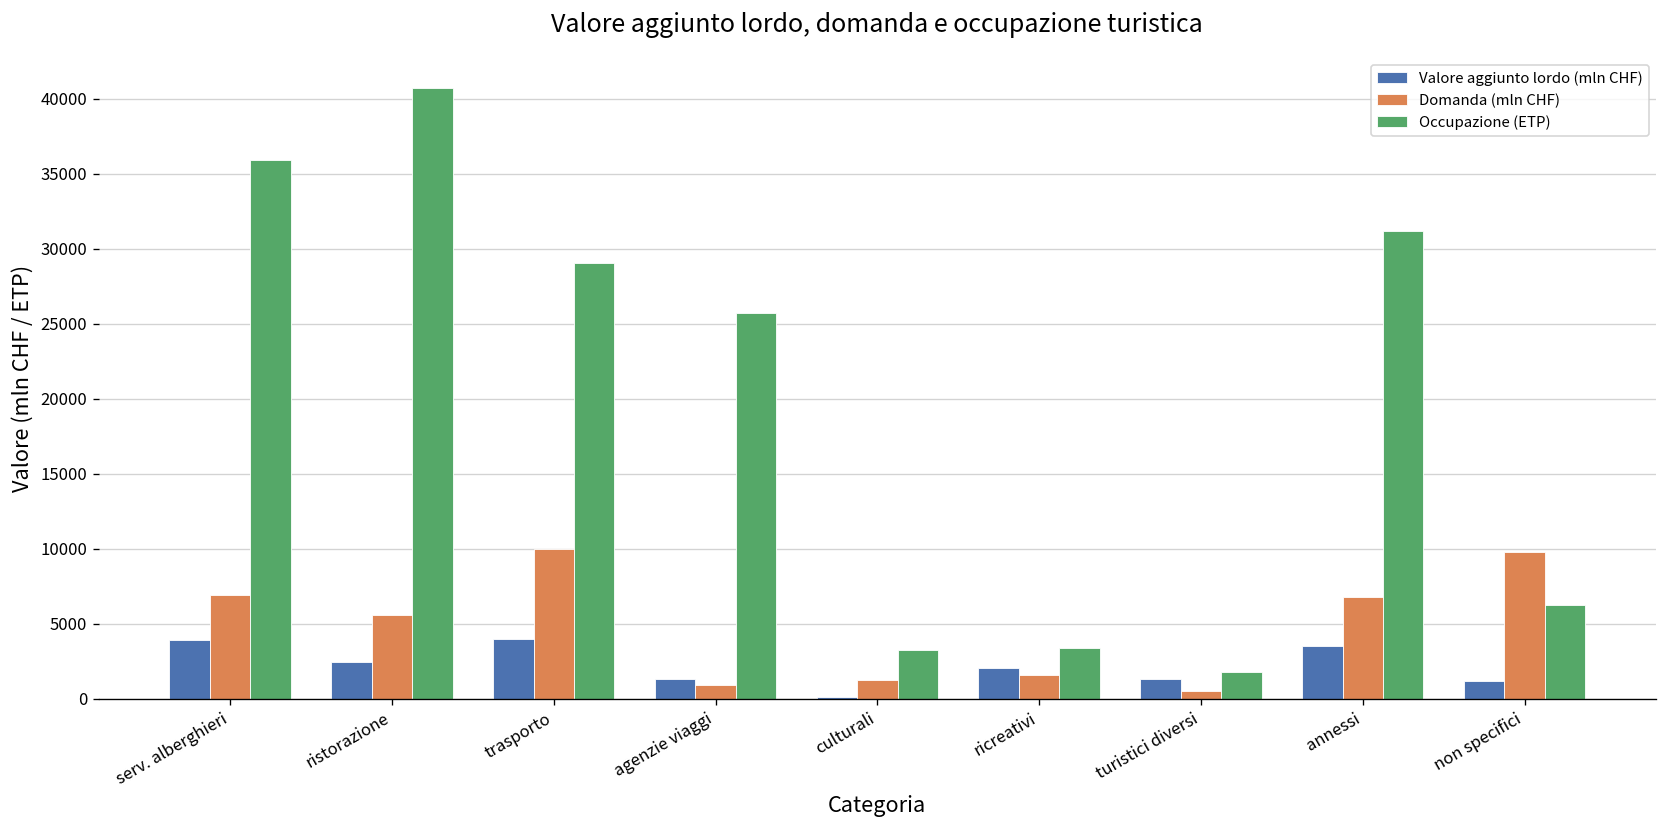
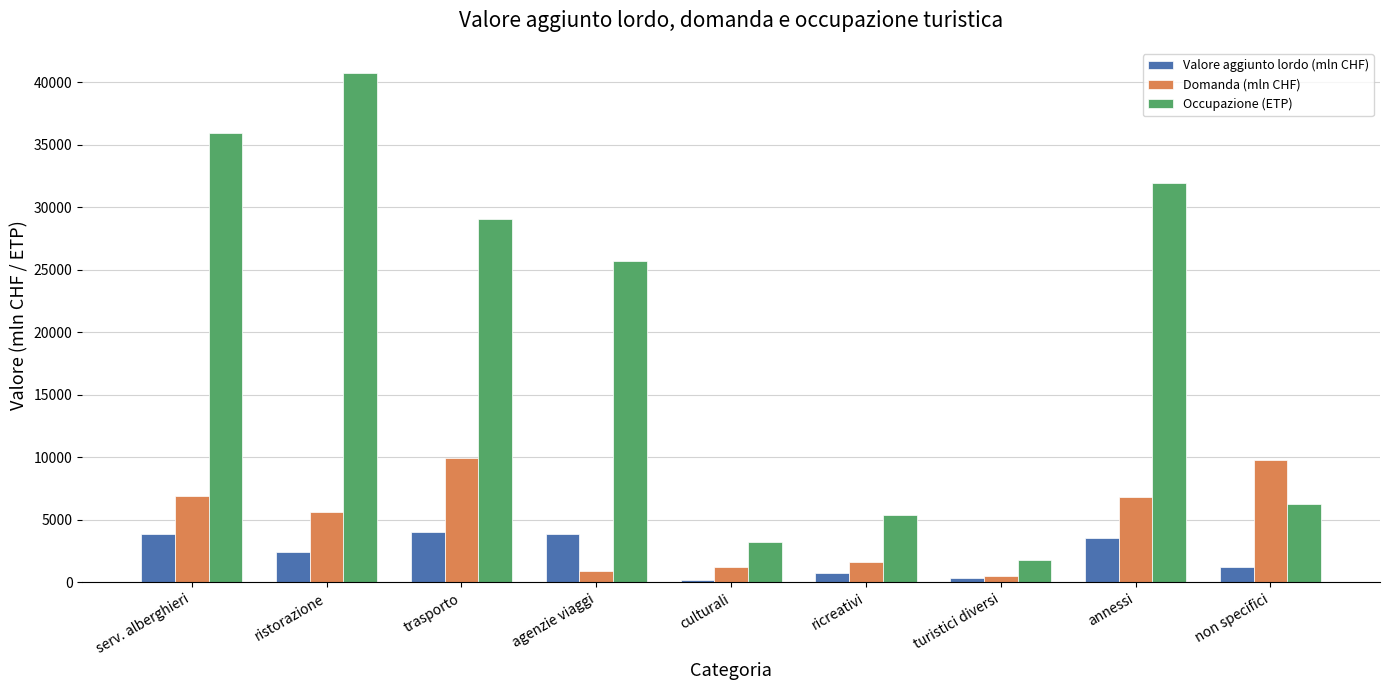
  {
    "Valore aggiunto lordo (mln CHF)": {
      "serv. alberghieri": 3900,
      "ristorazione": 2500,
      "trasporto": 4000,
-     "agenzie viaggi": 1300,
-     "ricreativi": 2100,
-     "turistici diversi": 1400,
+     "agenzie viaggi": 3900,
+     "ricreativi": 800,
+     "turistici diversi": 400,
      "annessi": 3500,
      "non specifici": 1200
    },
    "Domanda (mln CHF)": {
      "serv. alberghieri": 6900,
      "ristorazione": 5600,
      "trasporto": 10000,
      "agenzie viaggi": 1000,
      "culturali": 1200,
      "ricreativi": 1600,
      "turistici diversi": 500,
      "annessi": 6800,
      "non specifici": 9800
    },
    "Occupazione (ETP)": {
      "serv. alberghieri": 35900,
      "ristorazione": 40700,
      "trasporto": 29100,
      "agenzie viaggi": 25700,
      "culturali": 3300,
-     "ricreativi": 3400,
+     "ricreativi": 5400,
      "turistici diversi": 1800,
-     "annessi": 31200,
+     "annessi": 31900,
      "non specifici": 6200
    }
  }
